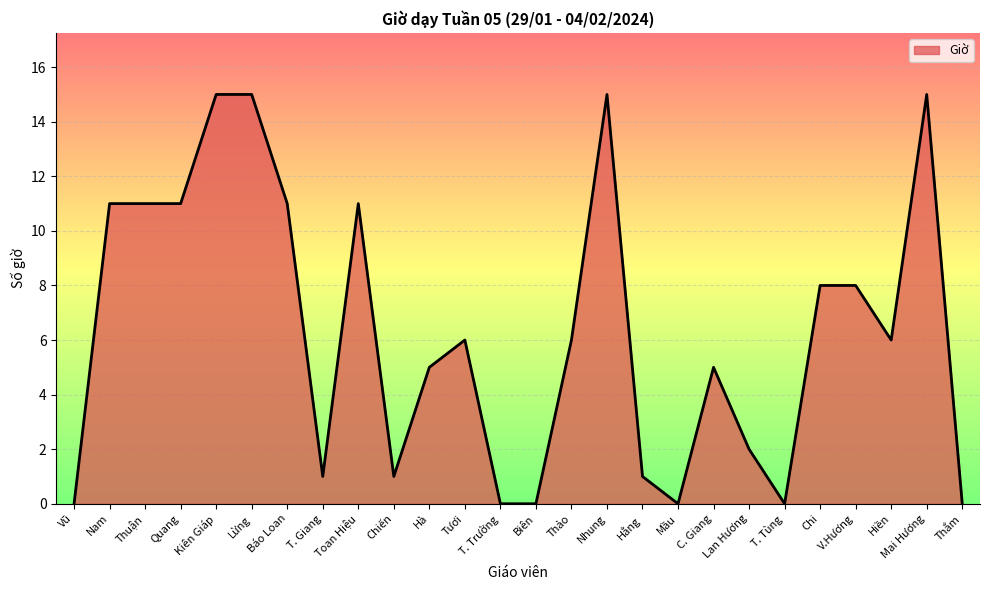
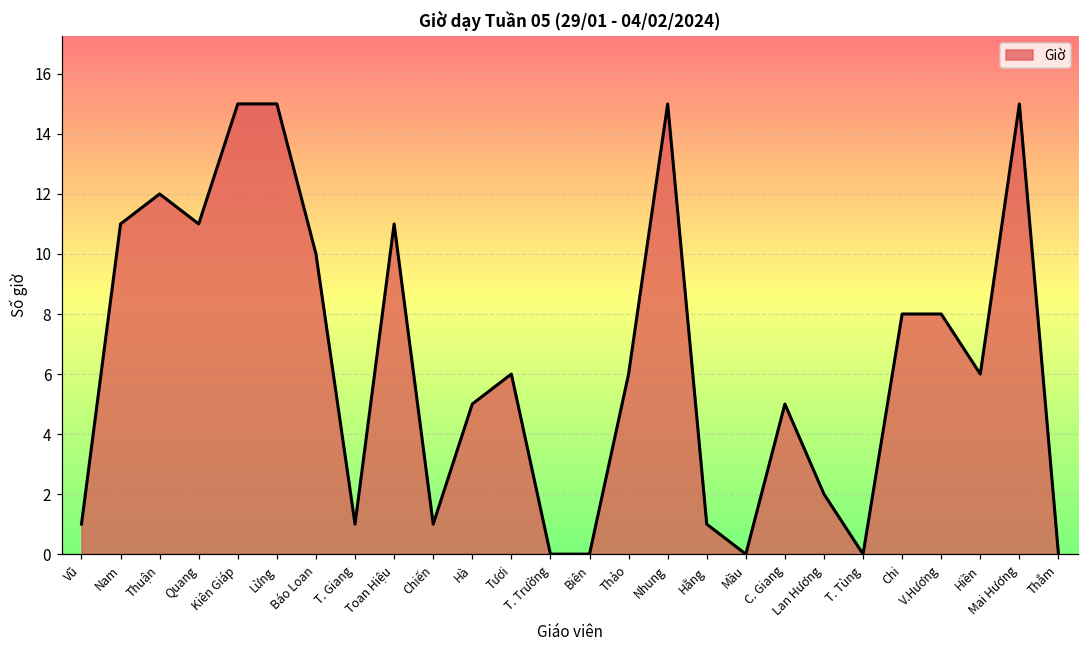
  {
-   "Vũ": 0,
+   "Vũ": 1,
    "Nam": 11,
-   "Thuận": 11,
+   "Thuận": 12,
    "Quang": 11,
    "Kiên Giáp": 15,
    "Lừng": 15,
-   "Báo Loan": 11,
+   "Báo Loan": 10,
    "T. Giang": 1,
    "Toan Hiệu": 11,
    "Chiến": 1,
    "Hà": 5,
    "Tươi": 6,
    "T. Trường": 0,
    "Biên": 0,
    "Thảo": 6,
    "Nhung": 15,
    "Hằng": 1,
    "Mầu": 0,
    "C. Giang": 5,
    "Lan Hương": 2,
    "T. Tùng": 0,
    "Chi": 8,
    "V.Hương": 8,
    "Hiền": 6,
    "Mai Hương": 15,
    "Thắm": 0
  }
